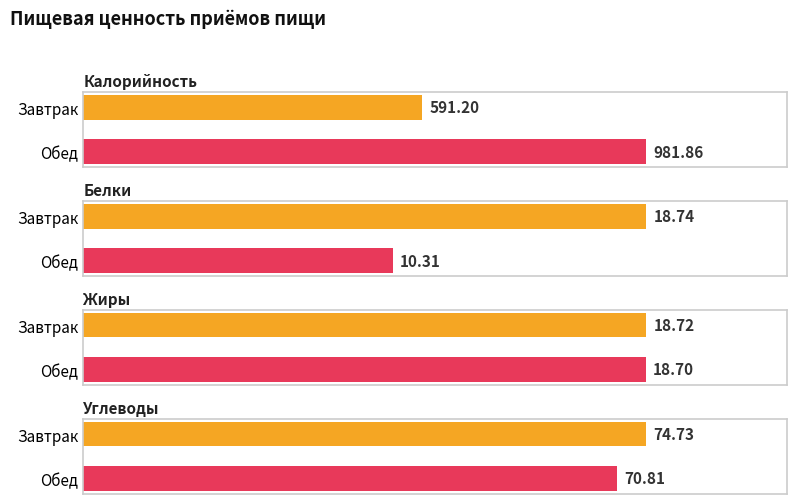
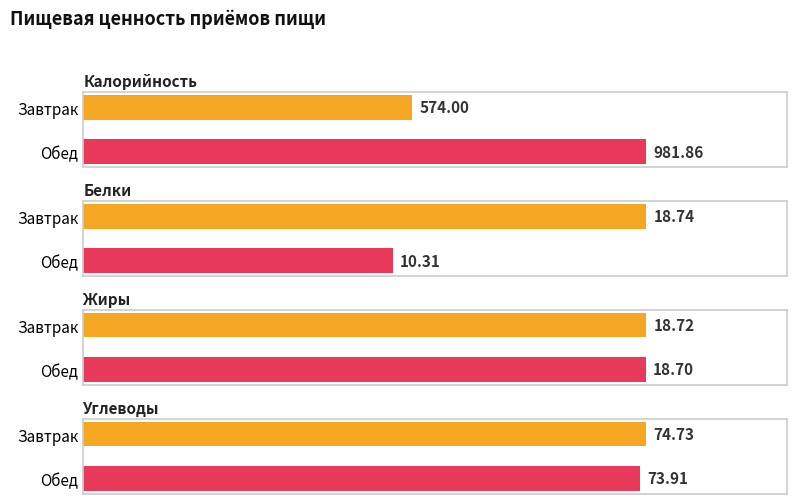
  {
    "Калорийность": {
-     "Завтрак": 591.20,
+     "Завтрак": 574.00,
      "Обед": 981.86
    },
    "Белки": {
      "Завтрак": 18.74,
      "Обед": 10.31
    },
    "Жиры": {
      "Завтрак": 18.72,
      "Обед": 18.70
    },
    "Углеводы": {
      "Завтрак": 74.73,
-     "Обед": 70.81
+     "Обед": 73.91
    }
  }
